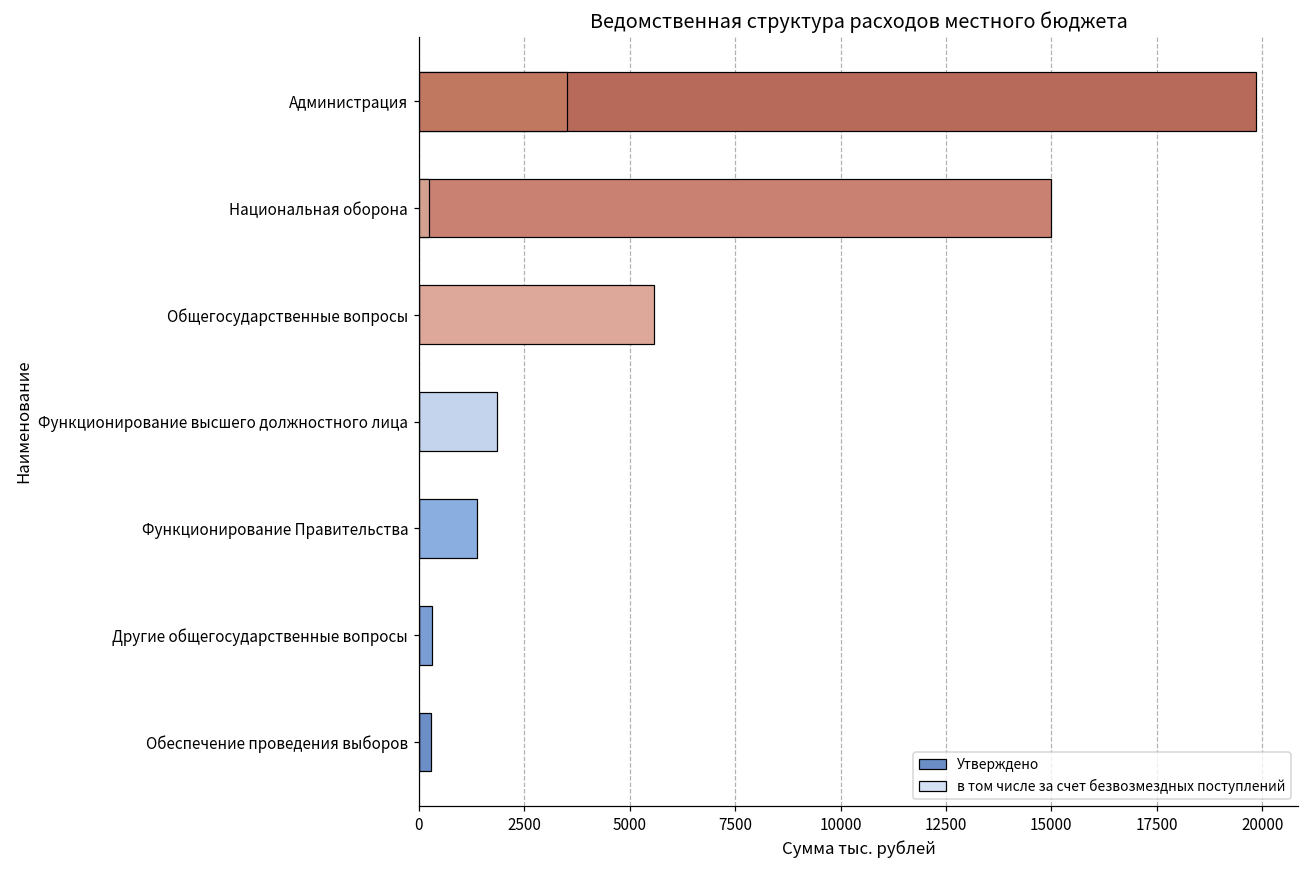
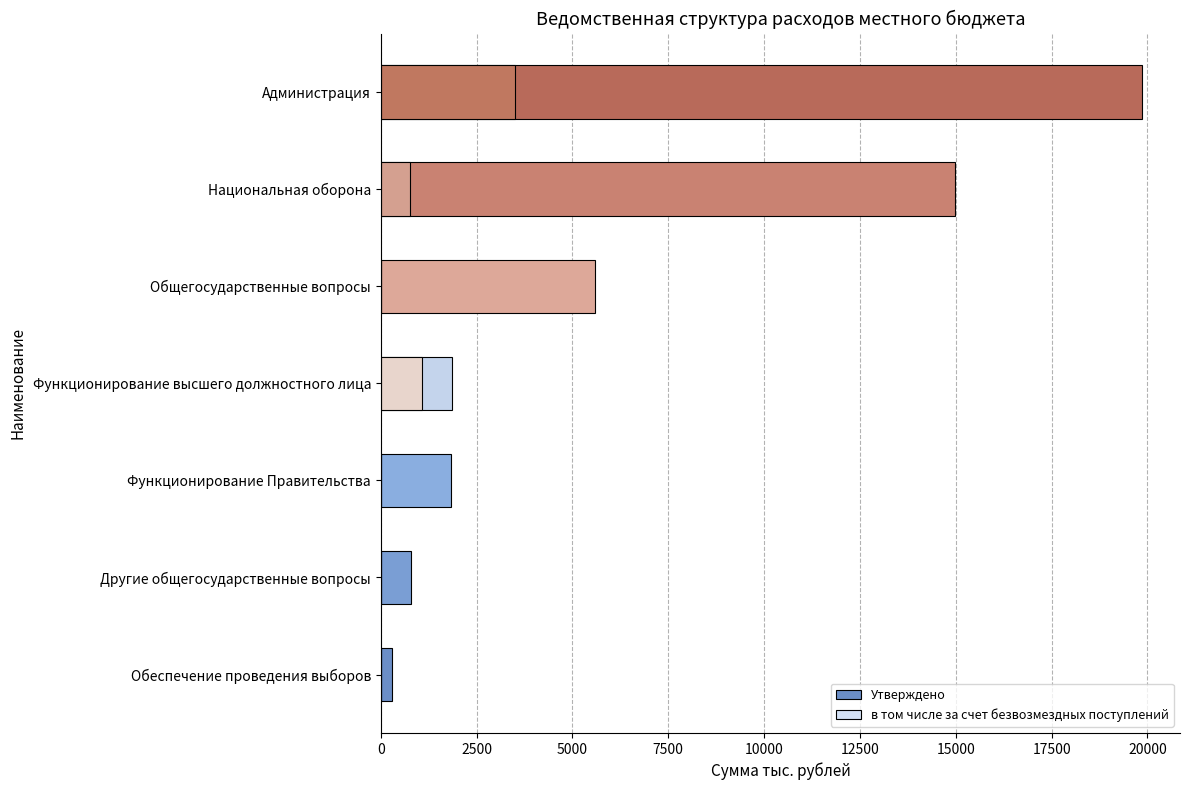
  {
    "Утверждено": {
      "Администрация": 19900,
      "Национальная оборона": 15000,
      "Общегосударственные вопросы": 5600,
      "Функционирование высшего должностного лица": 1800,
-     "Функционирование Правительства": 1400,
-     "Другие общегосударственные вопросы": 300,
+     "Функционирование Правительства": 1800,
+     "Другие общегосударственные вопросы": 800,
      "Обеспечение проведения выборов": 300
    },
    "в том числе за счет безвозмездных поступлений": {
-     "Национальная оборона": 200,
+     "Национальная оборона": 800,
      "Общегосударственные вопросы": 0,
-     "Функционирование высшего должностного лица": 0,
+     "Функционирование высшего должностного лица": 1100,
      "Функционирование Правительства": 0,
      "Другие общегосударственные вопросы": 0,
      "Обеспечение проведения выборов": 0
    }
  }
